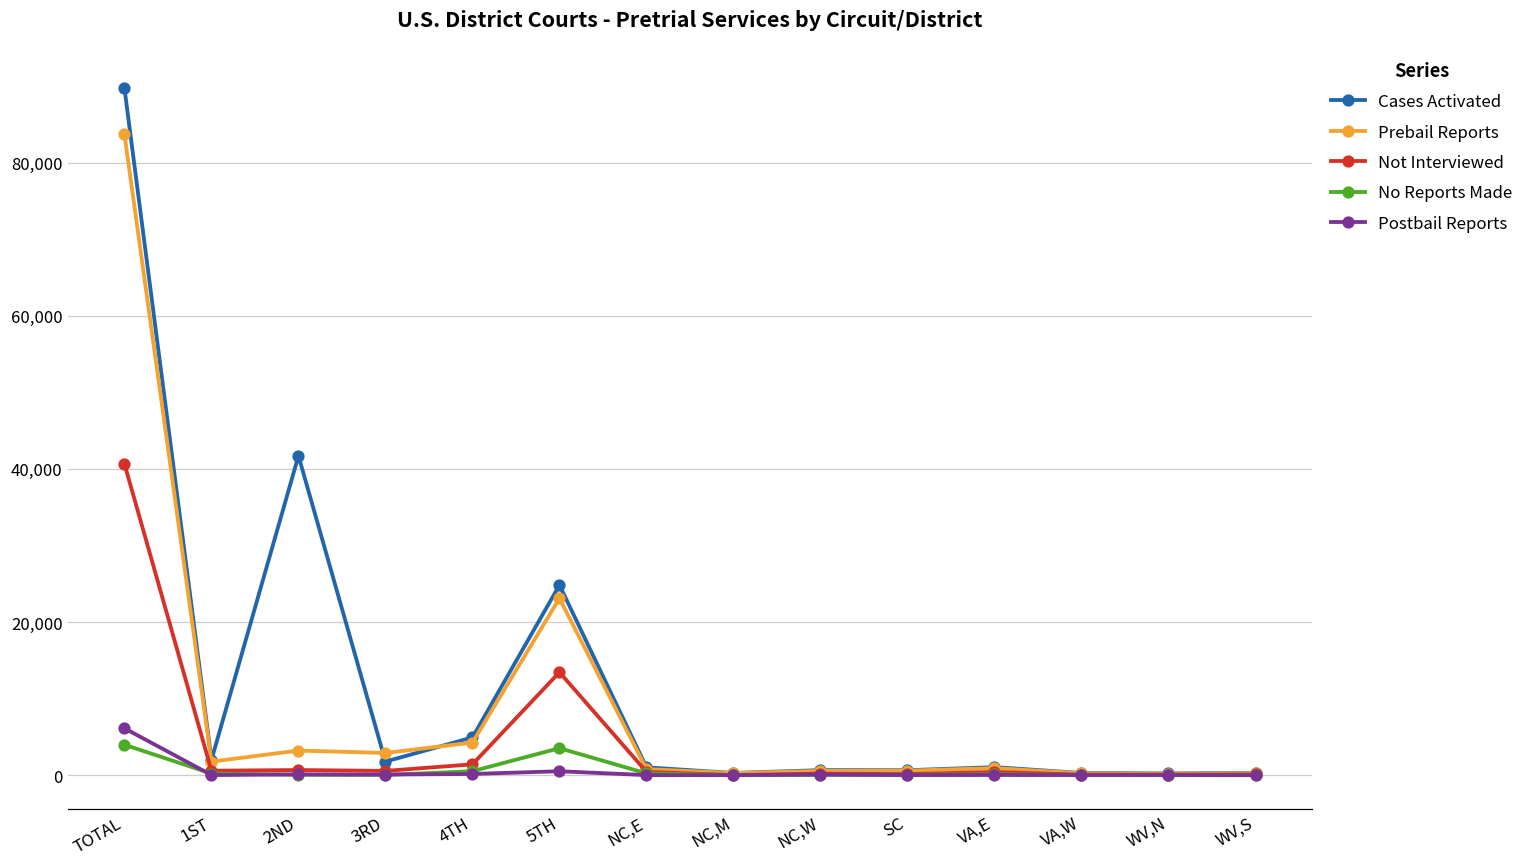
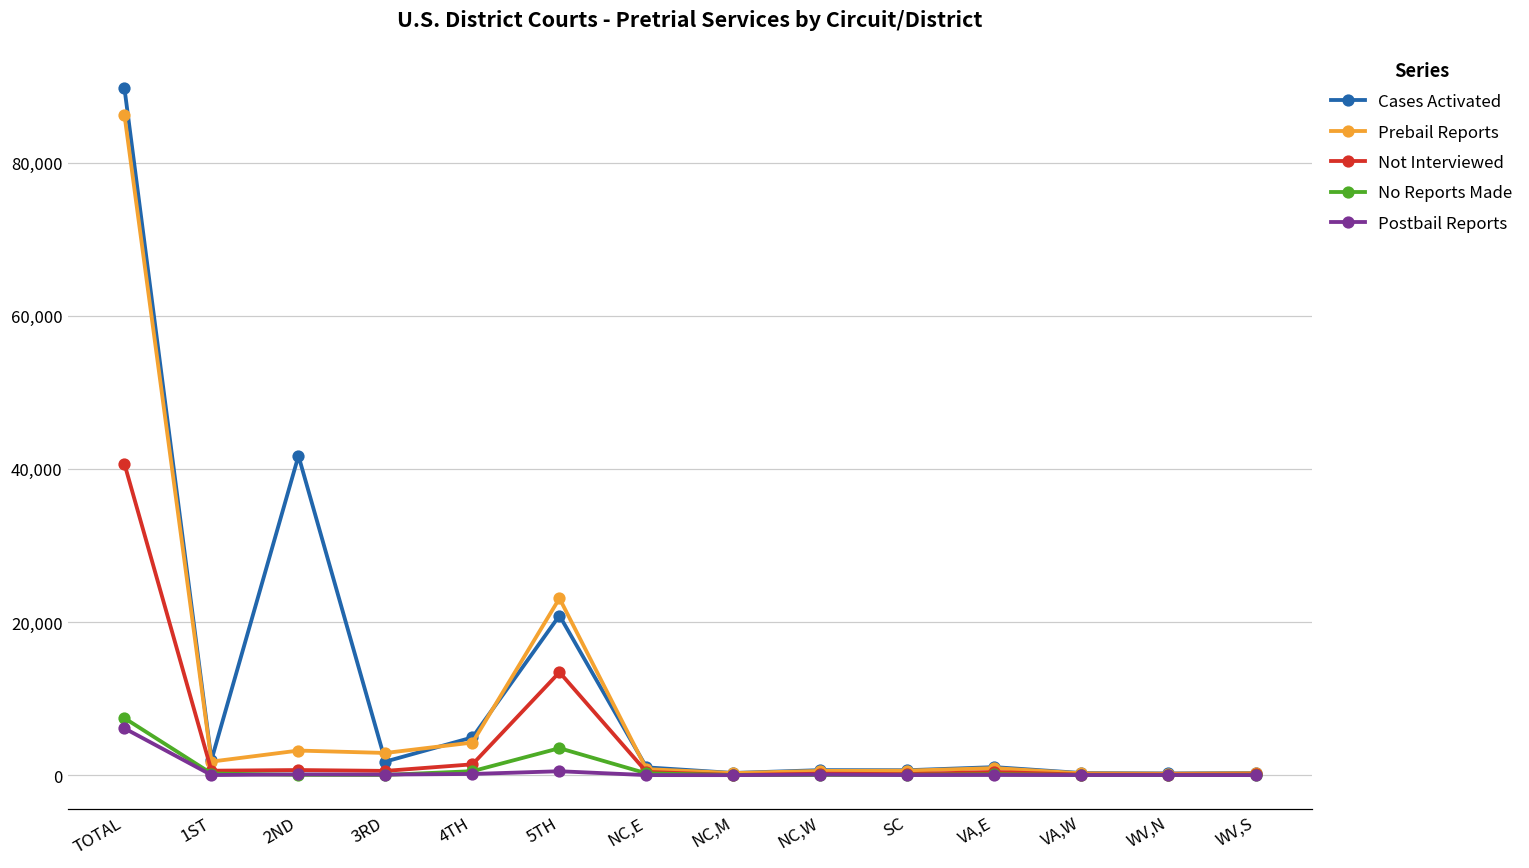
  {
    "Cases Activated": {
      "TOTAL": "90,000",
      "2ND": "42,000",
      "3RD": "2,000",
      "4TH": "5,000",
-     "5TH": "25,000"
+     "5TH": "21,000"
    },
    "Prebail Reports": {
-     "TOTAL": "84,000",
+     "TOTAL": "86,000",
      "2ND": "3,000",
      "3RD": "3,000",
      "4TH": "4,000",
      "5TH": "23,000"
    },
    "Not Interviewed": {
      "TOTAL": "41,000",
      "1ST": "1,000",
      "2ND": "1,000",
      "3RD": "1,000",
      "4TH": "1,000",
      "5TH": "13,000"
    },
    "No Reports Made": {
-     "TOTAL": "4,000",
+     "TOTAL": "7,000",
      "5TH": "4,000"
    },
    "Postbail Reports": {
      "TOTAL": "6,000",
      "5TH": "1,000"
    }
  }
